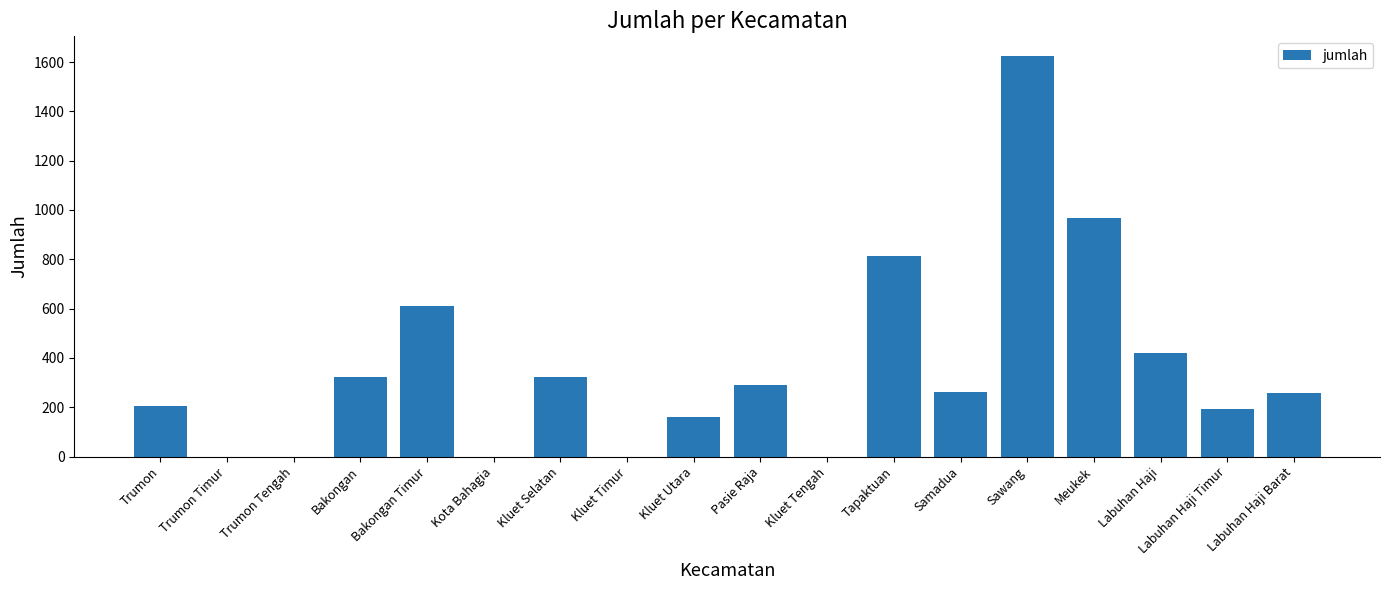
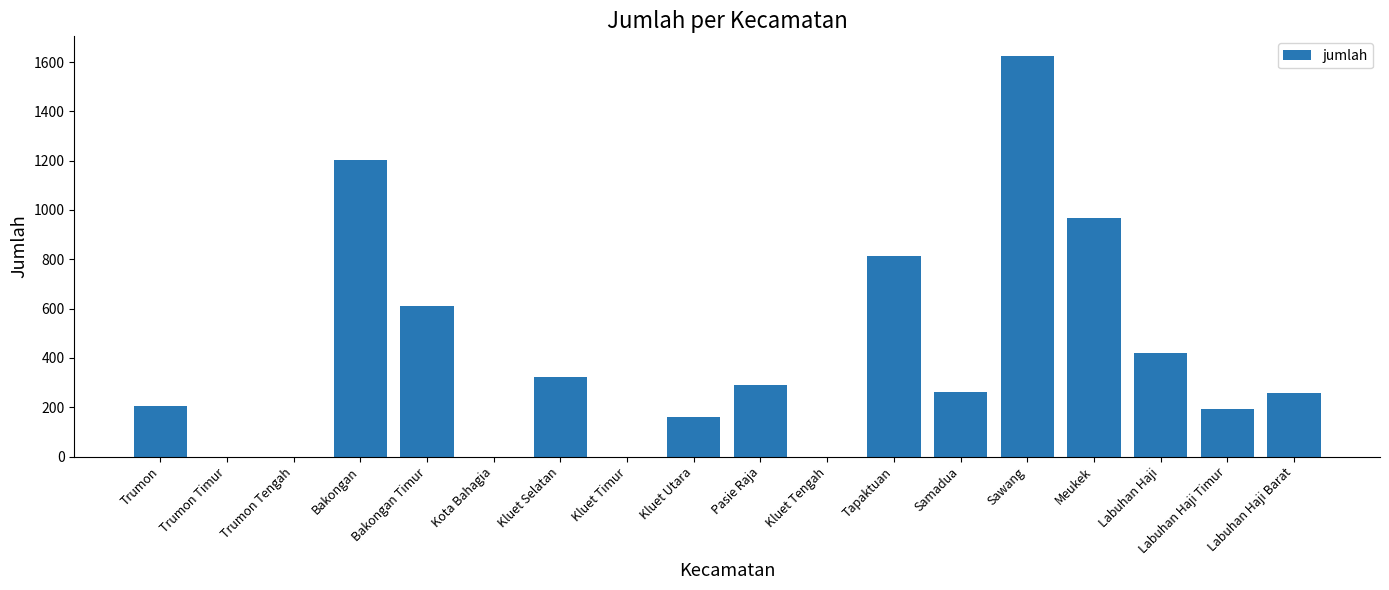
  {
    "Trumon": 210,
    "Trumon Timur": 0,
    "Trumon Tengah": 0,
-   "Bakongan": 320,
+   "Bakongan": 1200,
    "Bakongan Timur": 610,
    "Kota Bahagia": 0,
    "Kluet Selatan": 320,
    "Kluet Timur": 0,
    "Kluet Utara": 160,
    "Pasie Raja": 290,
    "Kluet Tengah": 0,
    "Tapaktuan": 810,
    "Samadua": 260,
    "Sawang": 1620,
    "Meukek": 970,
    "Labuhan Haji": 420,
    "Labuhan Haji Timur": 190,
    "Labuhan Haji Barat": 260
  }
